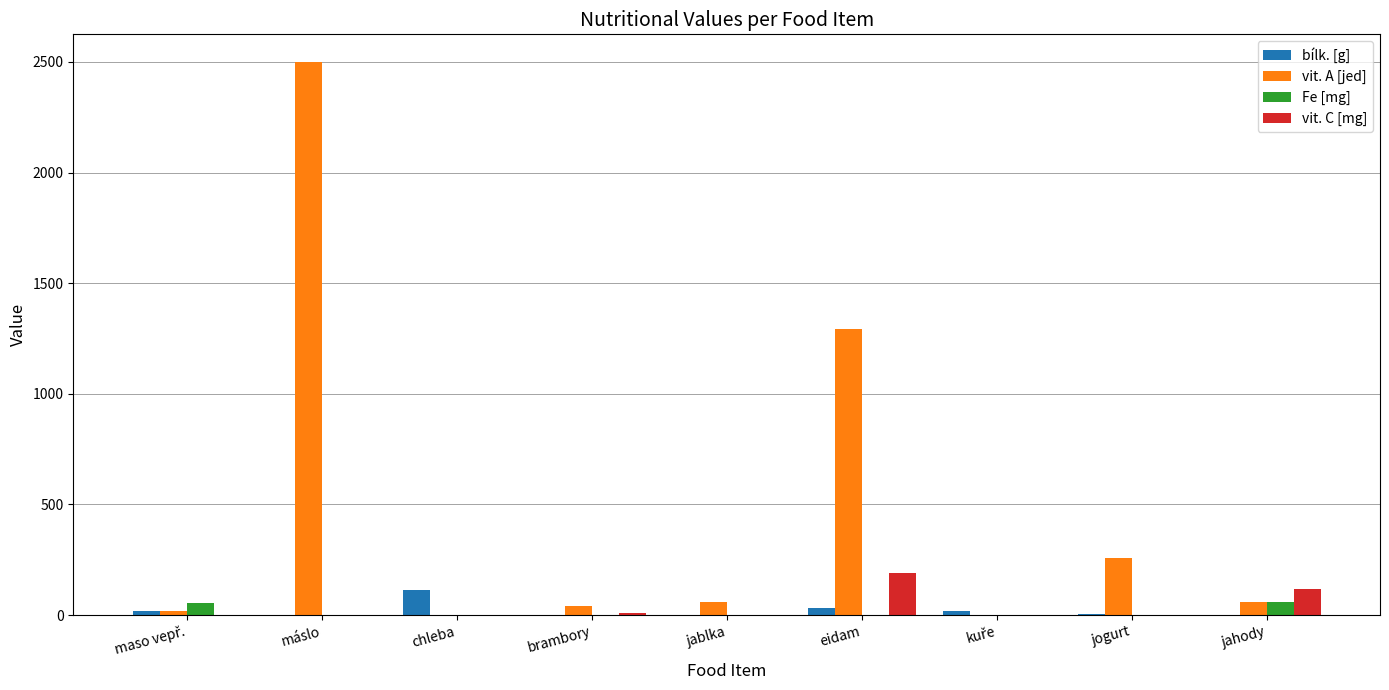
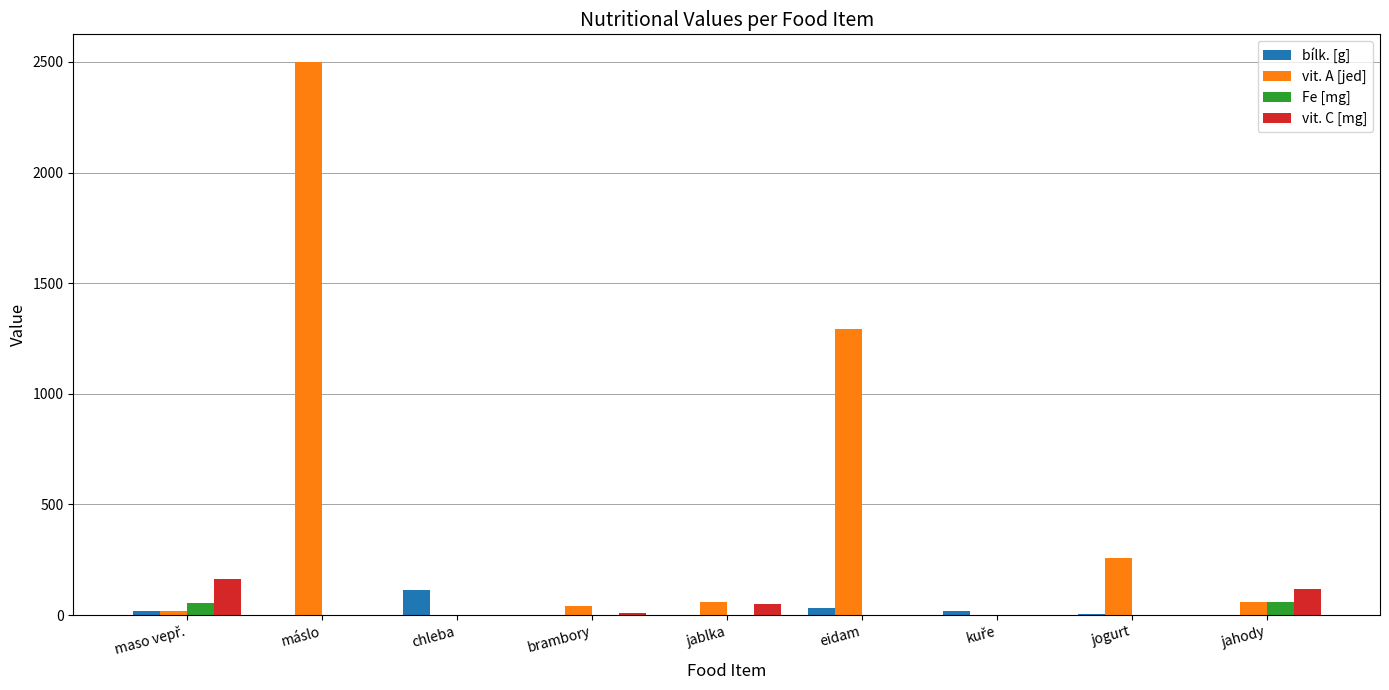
  {
    "bílk. [g]": {
      "maso vepř.": 20,
      "chleba": 120,
      "jablka": 0,
      "eidam": 30,
      "kuře": 20,
      "jahody": 0
    },
    "vit. A [jed]": {
      "maso vepř.": 20,
      "máslo": 2500,
      "chleba": 0,
      "brambory": 40,
      "jablka": 60,
      "eidam": 1290,
      "kuře": 0,
      "jogurt": 260,
      "jahody": 60
    },
    "Fe [mg]": {
      "maso vepř.": 60,
      "jahody": 60
    },
    "vit. C [mg]": {
-     "maso vepř.": 0,
+     "maso vepř.": 160,
      "máslo": 0,
      "chleba": 0,
-     "jablka": 0,
-     "eidam": 190,
+     "jablka": 50,
+     "eidam": 0,
      "kuře": 0,
      "jogurt": 0,
      "jahody": 120
    }
  }
